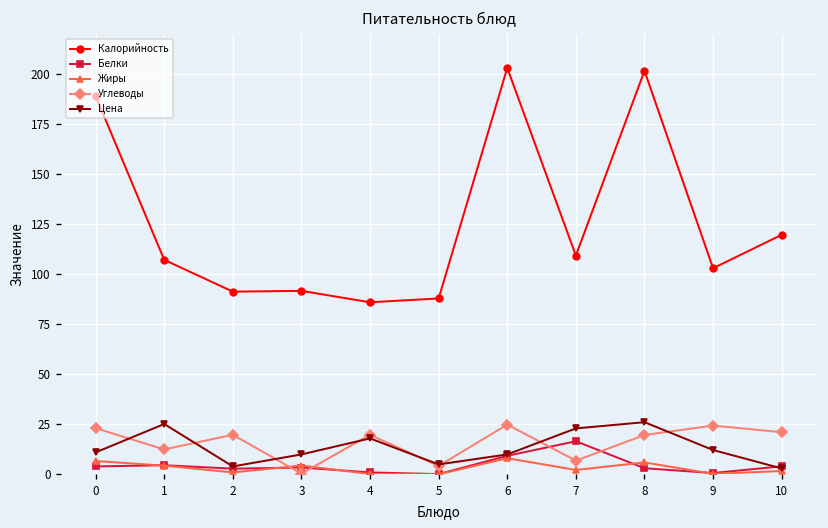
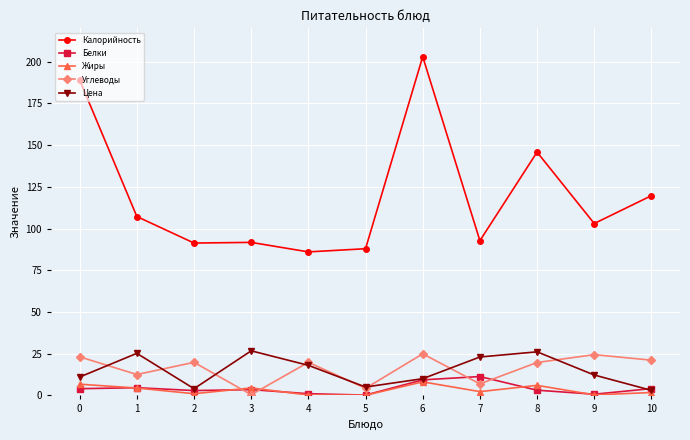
  {
    "Калорийность": {
      "1": 107,
      "2": 91,
      "3": 92,
      "4": 86,
      "5": 88,
      "6": 203,
-     "7": 109,
-     "8": 202,
+     "7": 93,
+     "8": 146,
      "9": 103,
      "10": 120
    },
    "Белки": {
      "0": 4,
-     "7": 17,
+     "7": 11,
      "8": 3
    },
    "Цена": {
      "0": 11,
      "1": 25,
-     "3": 10,
+     "3": 27,
      "4": 18,
      "7": 23,
      "8": 26,
      "9": 12
    }
  }
